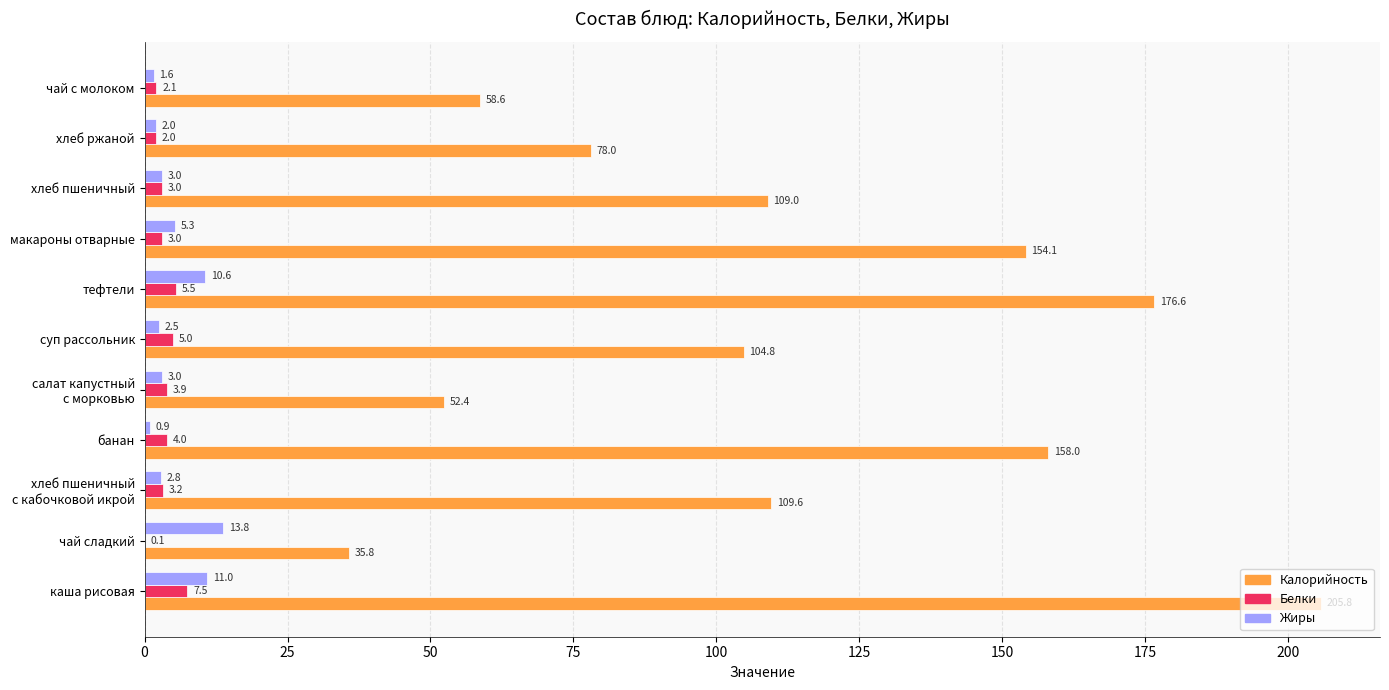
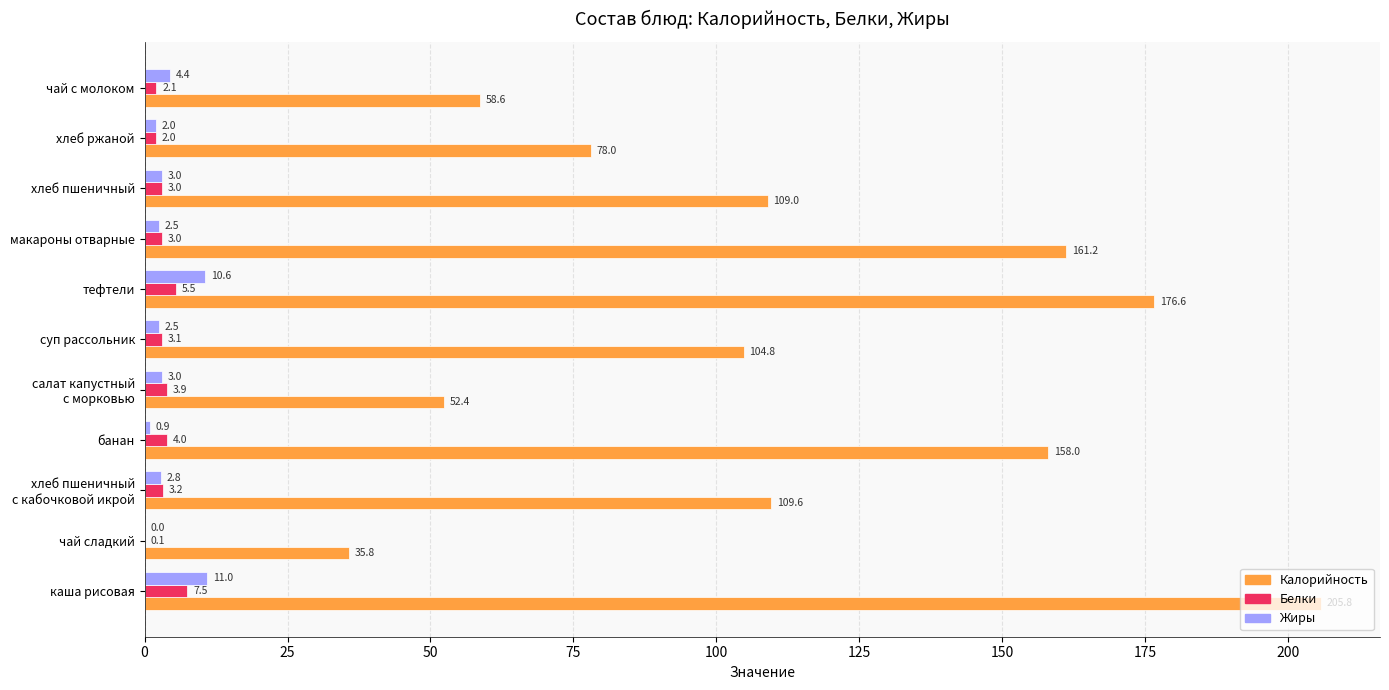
  {
    "Калорийность": {
      "чай с молоком": 58.6,
      "хлеб ржаной": 78.0,
      "хлеб пшеничный": 109.0,
-     "макароны отварные": 154.1,
+     "макароны отварные": 161.2,
      "тефтели": 176.6,
      "суп рассольник": 104.8,
      "салат капустный с морковью": 52.4,
      "банан": 158.0,
      "хлеб пшеничный с кабочковой икрой": 109.6,
      "чай сладкий": 35.8
    },
    "Белки": {
      "чай с молоком": 2.1,
      "хлеб ржаной": 2.0,
      "хлеб пшеничный": 3.0,
      "макароны отварные": 3.0,
      "тефтели": 5.5,
-     "суп рассольник": 5.0,
+     "суп рассольник": 3.1,
      "салат капустный с морковью": 3.9,
      "банан": 4.0,
      "хлеб пшеничный с кабочковой икрой": 3.2,
      "чай сладкий": 0.1,
      "каша рисовая": 7.5
    },
    "Жиры": {
-     "чай с молоком": 1.6,
+     "чай с молоком": 4.4,
      "хлеб ржаной": 2.0,
      "хлеб пшеничный": 3.0,
-     "макароны отварные": 5.3,
+     "макароны отварные": 2.5,
      "тефтели": 10.6,
      "суп рассольник": 2.5,
      "салат капустный с морковью": 3.0,
      "банан": 0.9,
      "хлеб пшеничный с кабочковой икрой": 2.8,
-     "чай сладкий": 13.8,
+     "чай сладкий": 0.0,
      "каша рисовая": 11.0
    }
  }
